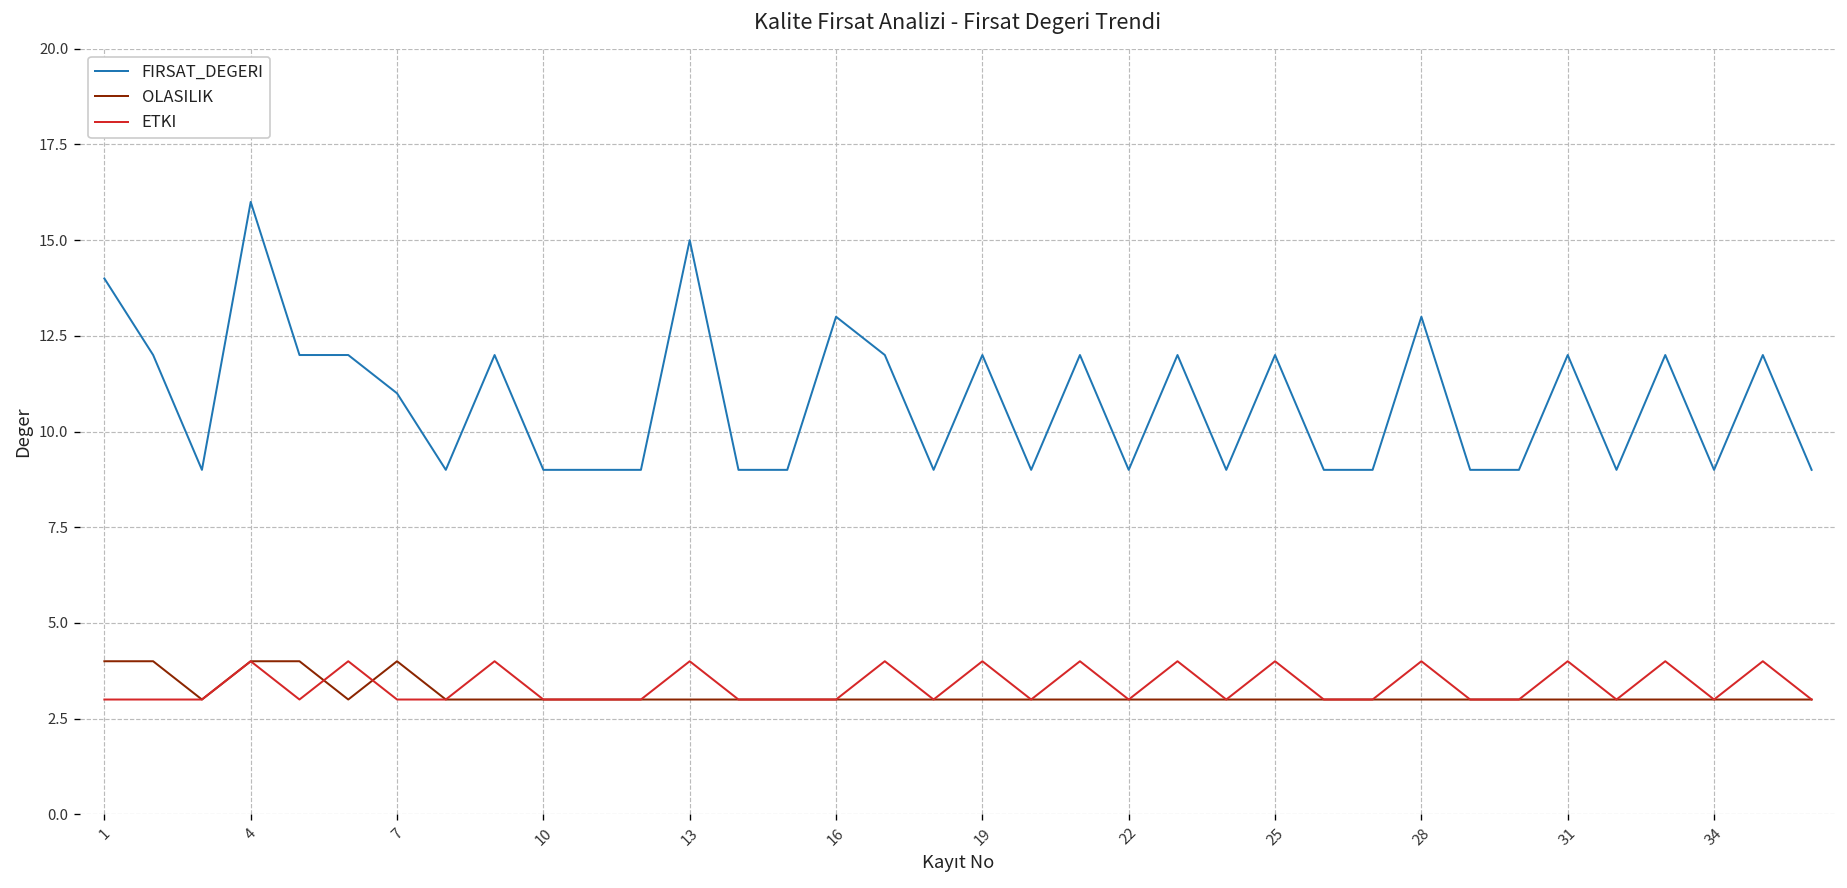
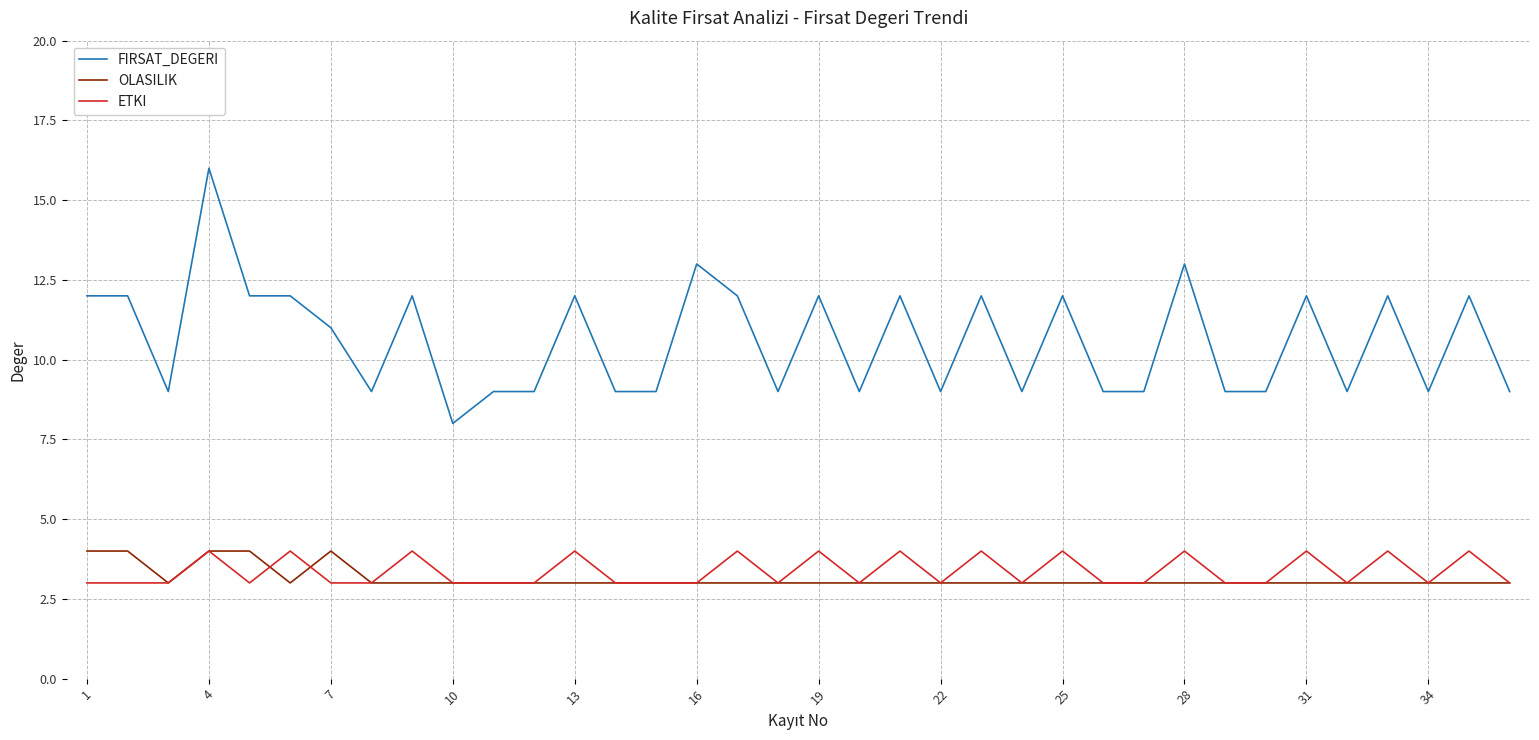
  {
    "FIRSAT_DEGERI": {
-     "1": 14,
+     "1": 12,
      "4": 16,
      "7": 11,
-     "10": 9,
-     "13": 15,
+     "10": 8,
+     "13": 12,
      "16": 13,
      "19": 12,
      "22": 9,
      "25": 12,
      "28": 13,
      "31": 12,
      "34": 9
    },
    "OLASILIK": {
      "1": 4,
      "7": 4,
      "13": 3,
      "19": 3,
      "25": 3,
      "28": 3,
      "31": 3
    },
    "ETKI": {
      "1": 3,
      "7": 3,
      "13": 4,
      "19": 4,
      "25": 4,
      "28": 4,
      "31": 4
    }
  }
